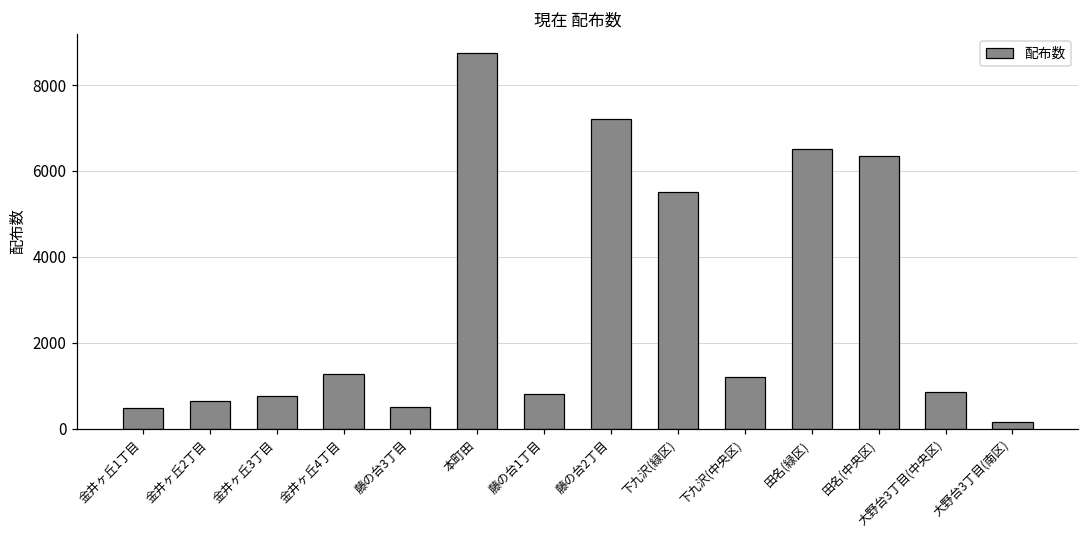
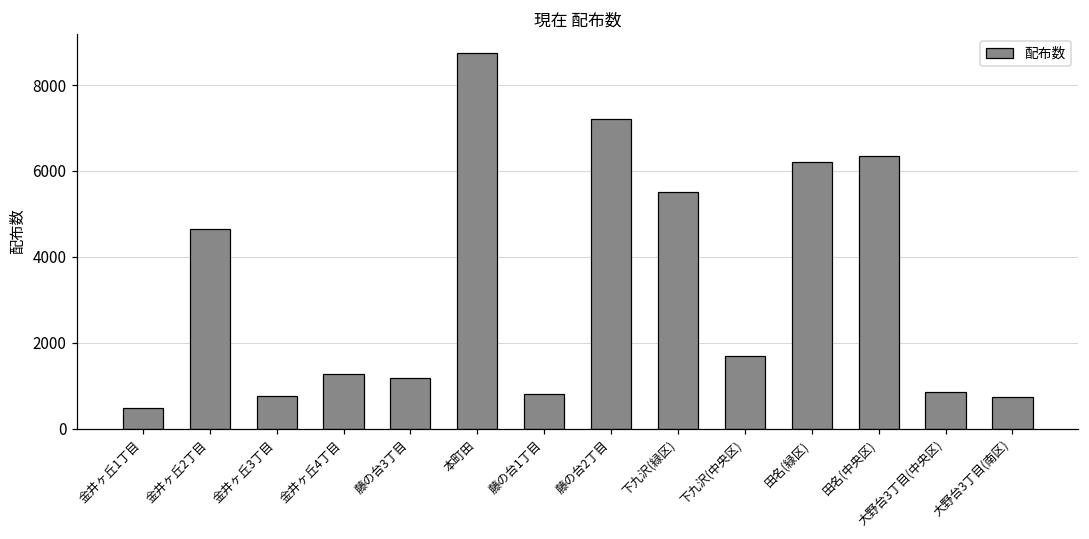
  {
    "金井ヶ丘1丁目": 500,
-   "金井ヶ丘2丁目": 600,
+   "金井ヶ丘2丁目": 4600,
    "金井ヶ丘3丁目": 800,
    "金井ヶ丘4丁目": 1300,
-   "藤の台3丁目": 500,
+   "藤の台3丁目": 1200,
    "本町田": 8700,
    "藤の台1丁目": 800,
    "藤の台2丁目": 7200,
    "下九沢(緑区)": 5500,
-   "下九沢(中央区)": 1200,
-   "田名(緑区)": 6500,
+   "下九沢(中央区)": 1700,
+   "田名(緑区)": 6200,
    "田名(中央区)": 6400,
    "大野台3丁目(中央区)": 800,
-   "大野台3丁目(南区)": 200
+   "大野台3丁目(南区)": 700
  }
